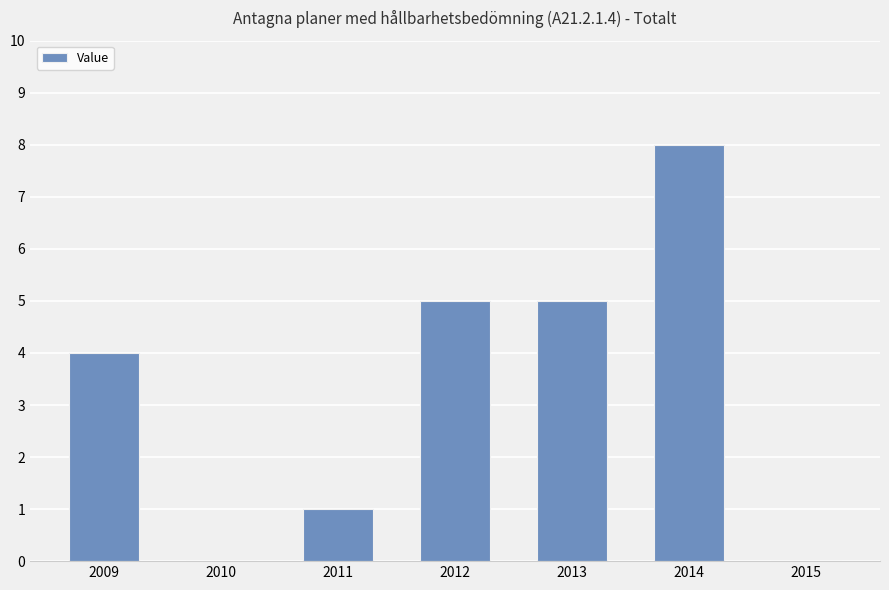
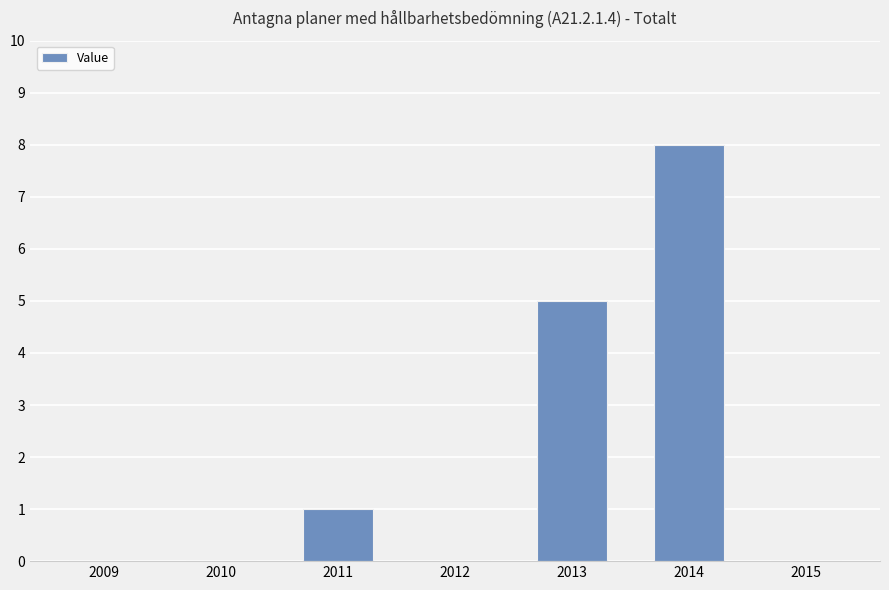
  {
-   "2009": 4,
+   "2009": 0,
    "2010": 0,
    "2011": 1,
-   "2012": 5,
+   "2012": 0,
    "2013": 5,
    "2014": 8,
    "2015": 0
  }
